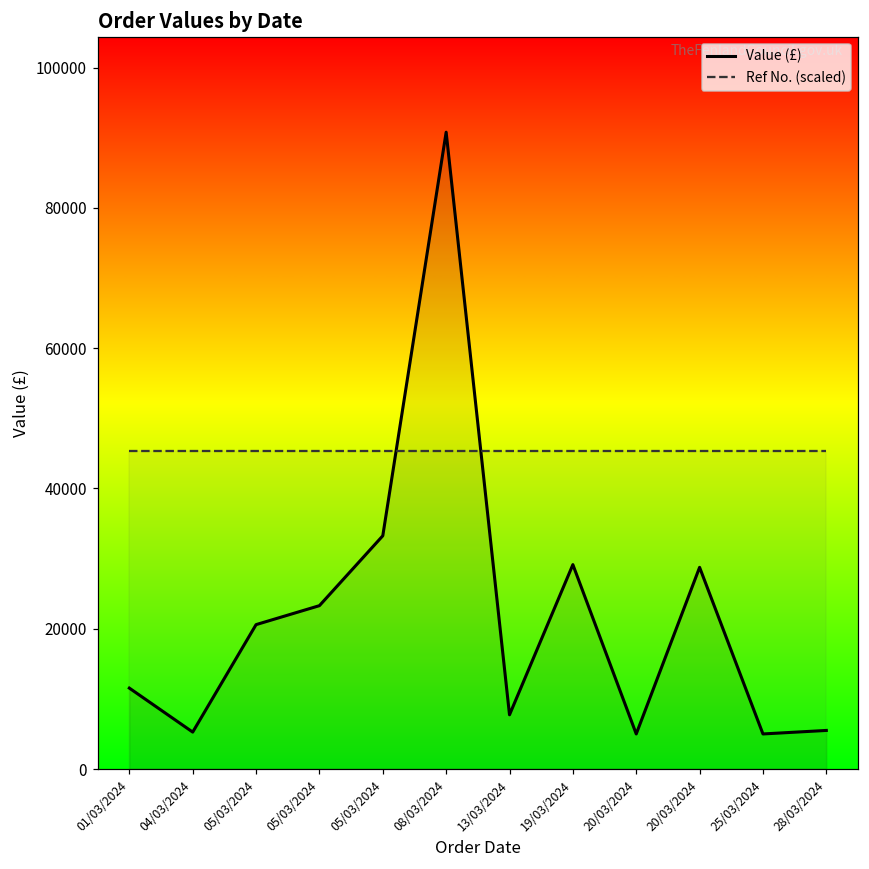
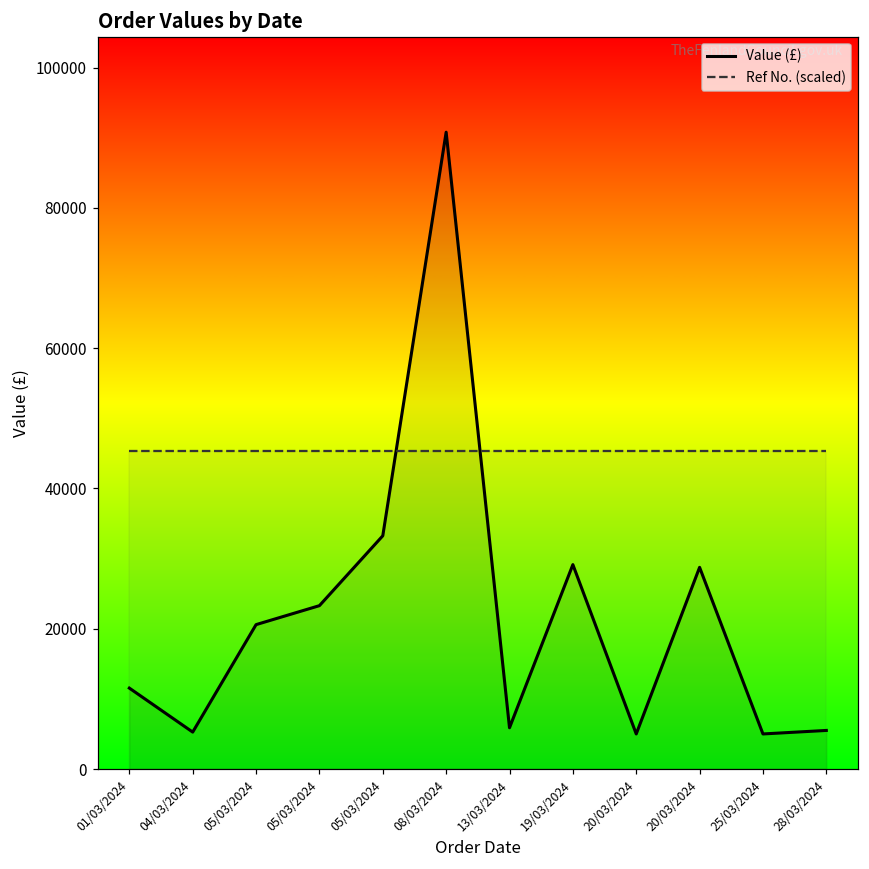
  {
    "Value (£)": {
      "01/03/2024": 12000,
      "04/03/2024": 5000,
      "08/03/2024": 91000,
-     "13/03/2024": 8000,
+     "13/03/2024": 6000,
      "19/03/2024": 29000,
      "25/03/2024": 5000,
      "28/03/2024": 5000
    },
    "Ref No. (scaled)": {
      "01/03/2024": 45000,
      "04/03/2024": 45000,
      "08/03/2024": 45000,
      "13/03/2024": 45000,
      "19/03/2024": 45000,
      "25/03/2024": 45000,
      "28/03/2024": 45000
    }
  }
